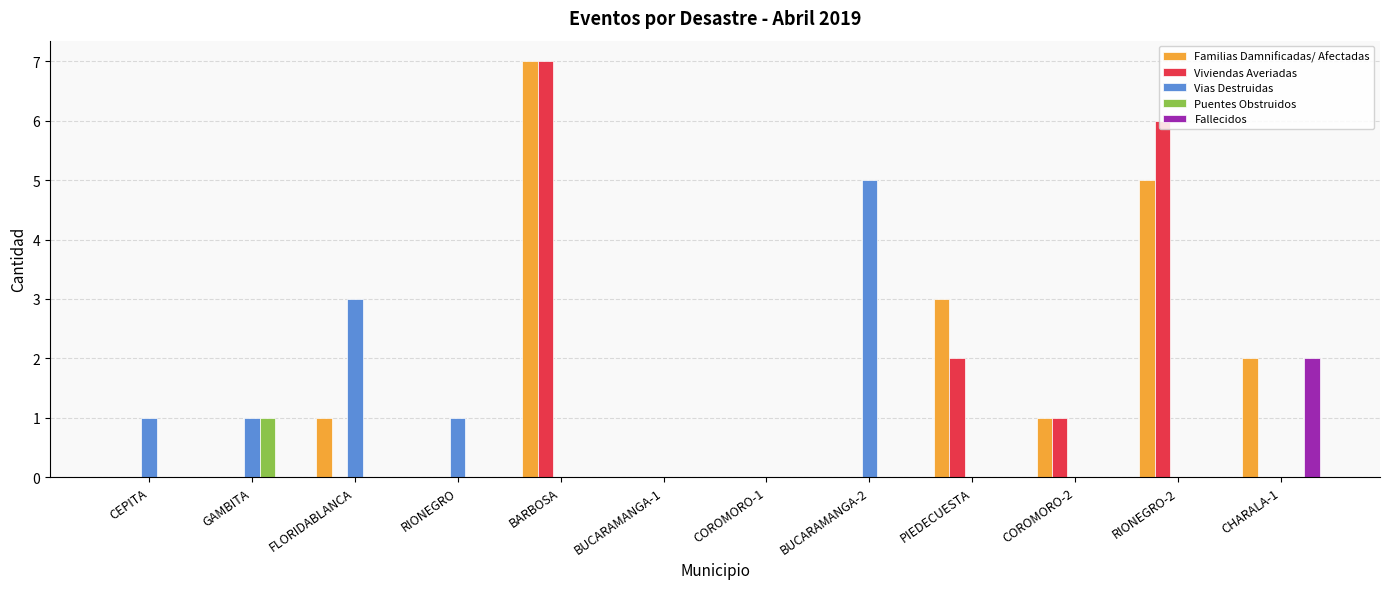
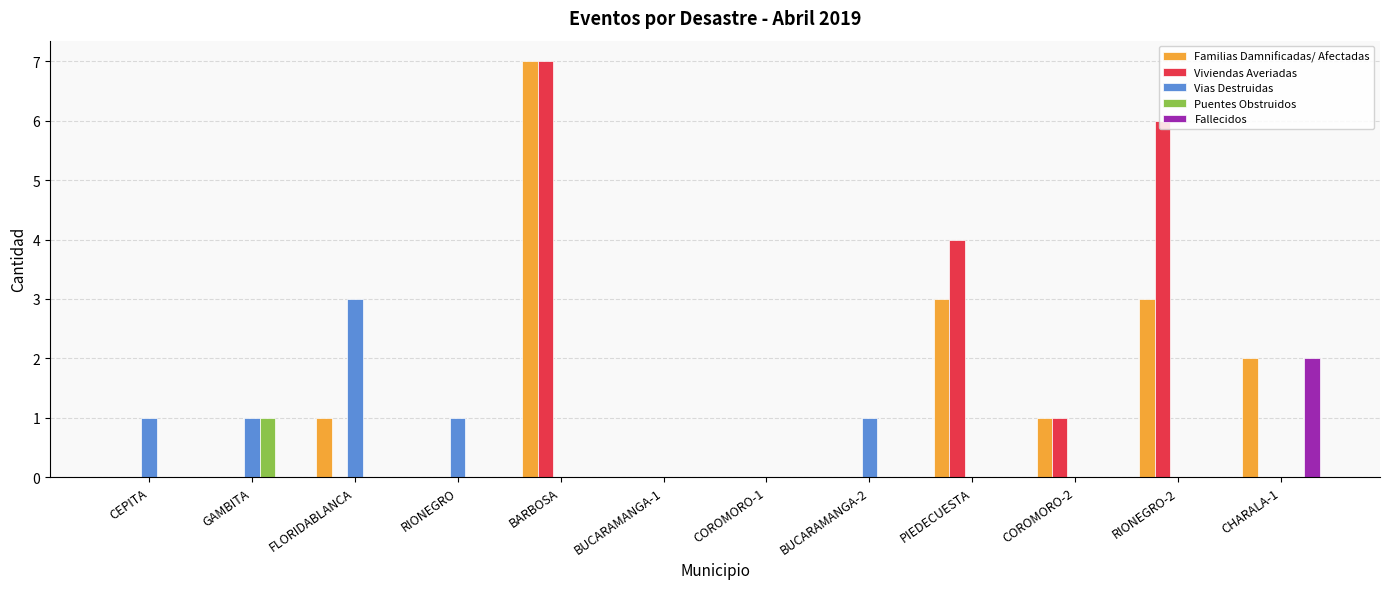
  {
    "Familias Damnificadas/ Afectadas": {
      "CEPITA": 0,
      "GAMBITA": 0,
      "FLORIDABLANCA": 1,
      "RIONEGRO": 0,
      "BARBOSA": 7,
      "BUCARAMANGA-1": 0,
      "COROMORO-1": 0,
      "BUCARAMANGA-2": 0,
      "PIEDECUESTA": 3,
      "COROMORO-2": 1,
-     "RIONEGRO-2": 5,
+     "RIONEGRO-2": 3,
      "CHARALA-1": 2
    },
    "Viviendas Averiadas": {
      "CEPITA": 0,
      "GAMBITA": 0,
      "FLORIDABLANCA": 0,
      "RIONEGRO": 0,
      "BARBOSA": 7,
      "BUCARAMANGA-1": 0,
      "COROMORO-1": 0,
      "BUCARAMANGA-2": 0,
-     "PIEDECUESTA": 2,
+     "PIEDECUESTA": 4,
      "COROMORO-2": 1,
      "CHARALA-1": 0
    },
    "Vias Destruidas": {
      "CEPITA": 1,
      "GAMBITA": 1,
      "FLORIDABLANCA": 3,
      "RIONEGRO": 1,
      "BARBOSA": 0,
      "BUCARAMANGA-1": 0,
      "COROMORO-1": 0,
-     "BUCARAMANGA-2": 5,
+     "BUCARAMANGA-2": 1,
      "PIEDECUESTA": 0,
      "COROMORO-2": 0,
      "RIONEGRO-2": 0,
      "CHARALA-1": 0
    },
    "Puentes Obstruidos": {
      "CEPITA": 0,
      "GAMBITA": 1,
      "FLORIDABLANCA": 0,
      "RIONEGRO": 0,
      "BARBOSA": 0,
      "BUCARAMANGA-1": 0,
      "COROMORO-1": 0,
      "BUCARAMANGA-2": 0,
      "PIEDECUESTA": 0,
      "COROMORO-2": 0,
      "RIONEGRO-2": 0,
      "CHARALA-1": 0
    },
    "Fallecidos": {
      "CEPITA": 0,
      "GAMBITA": 0,
      "FLORIDABLANCA": 0,
      "RIONEGRO": 0,
      "BARBOSA": 0,
      "BUCARAMANGA-1": 0,
      "COROMORO-1": 0,
      "BUCARAMANGA-2": 0,
      "PIEDECUESTA": 0,
      "COROMORO-2": 0,
      "RIONEGRO-2": 0,
      "CHARALA-1": 2
    }
  }
